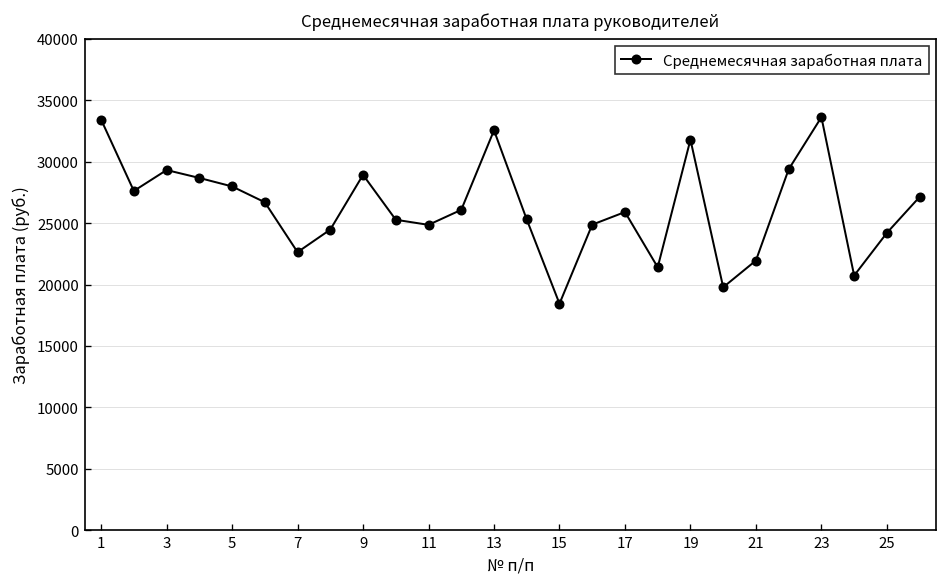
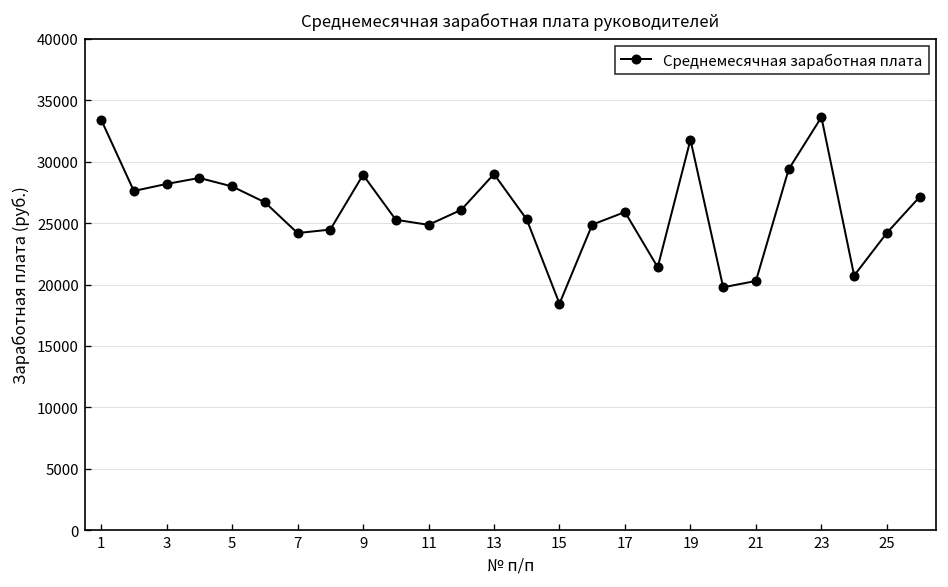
  {
    "1": 33400,
-   "3": 29300,
+   "3": 28200,
    "5": 28000,
-   "7": 22600,
+   "7": 24200,
    "9": 28900,
    "11": 24900,
-   "13": 32600,
+   "13": 29000,
    "15": 18400,
    "17": 25900,
    "19": 31800,
-   "21": 22000,
+   "21": 20300,
    "23": 33600,
    "25": 24200
  }
